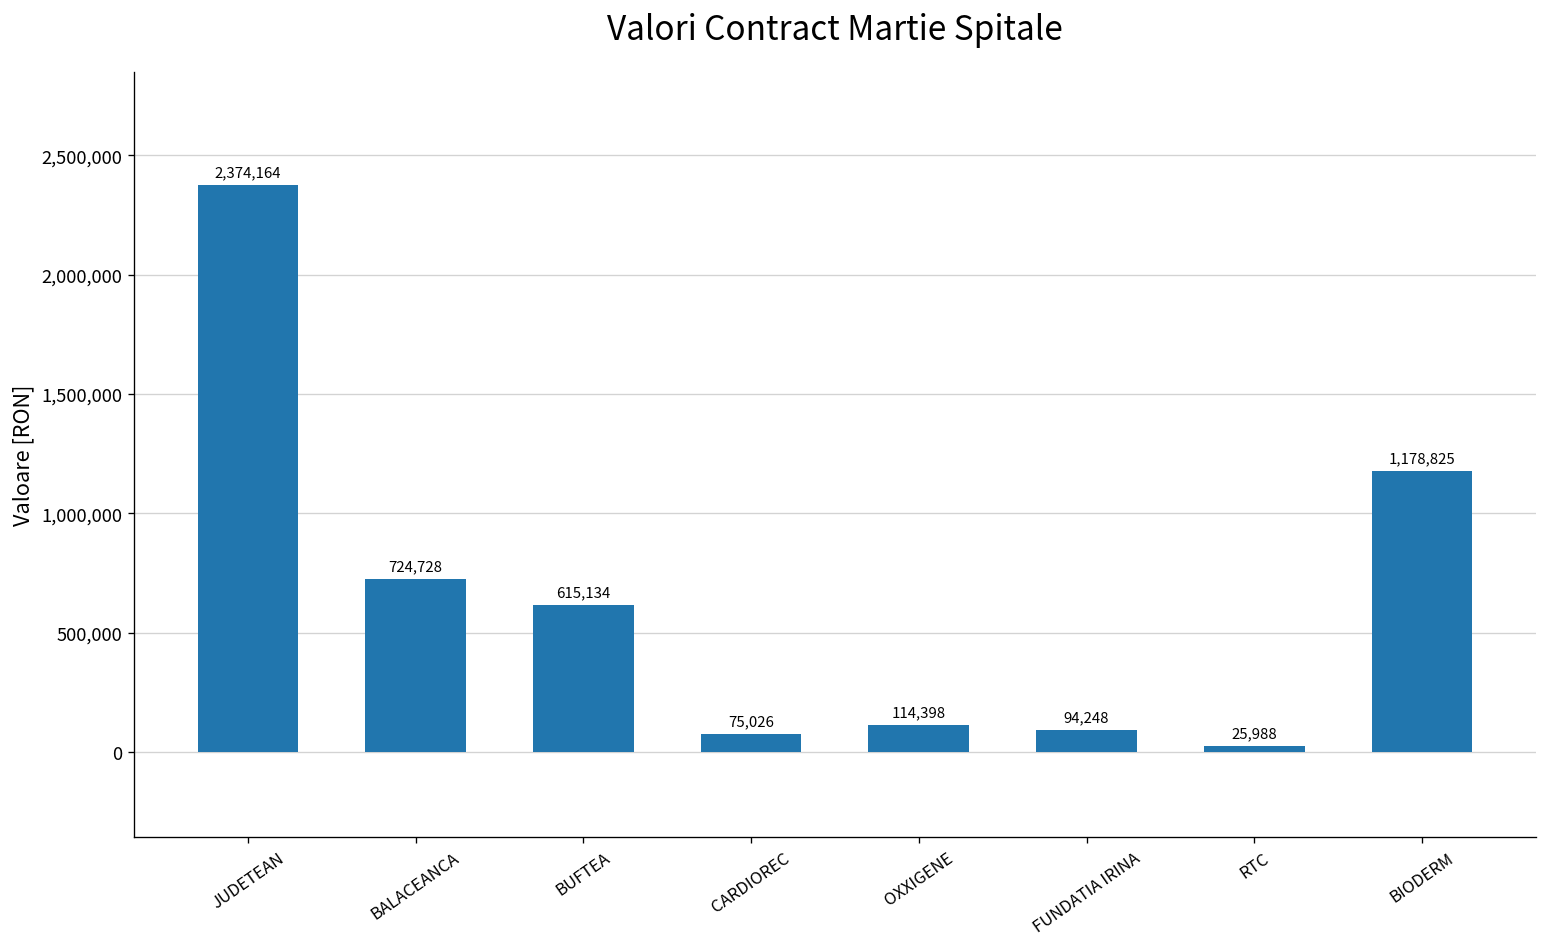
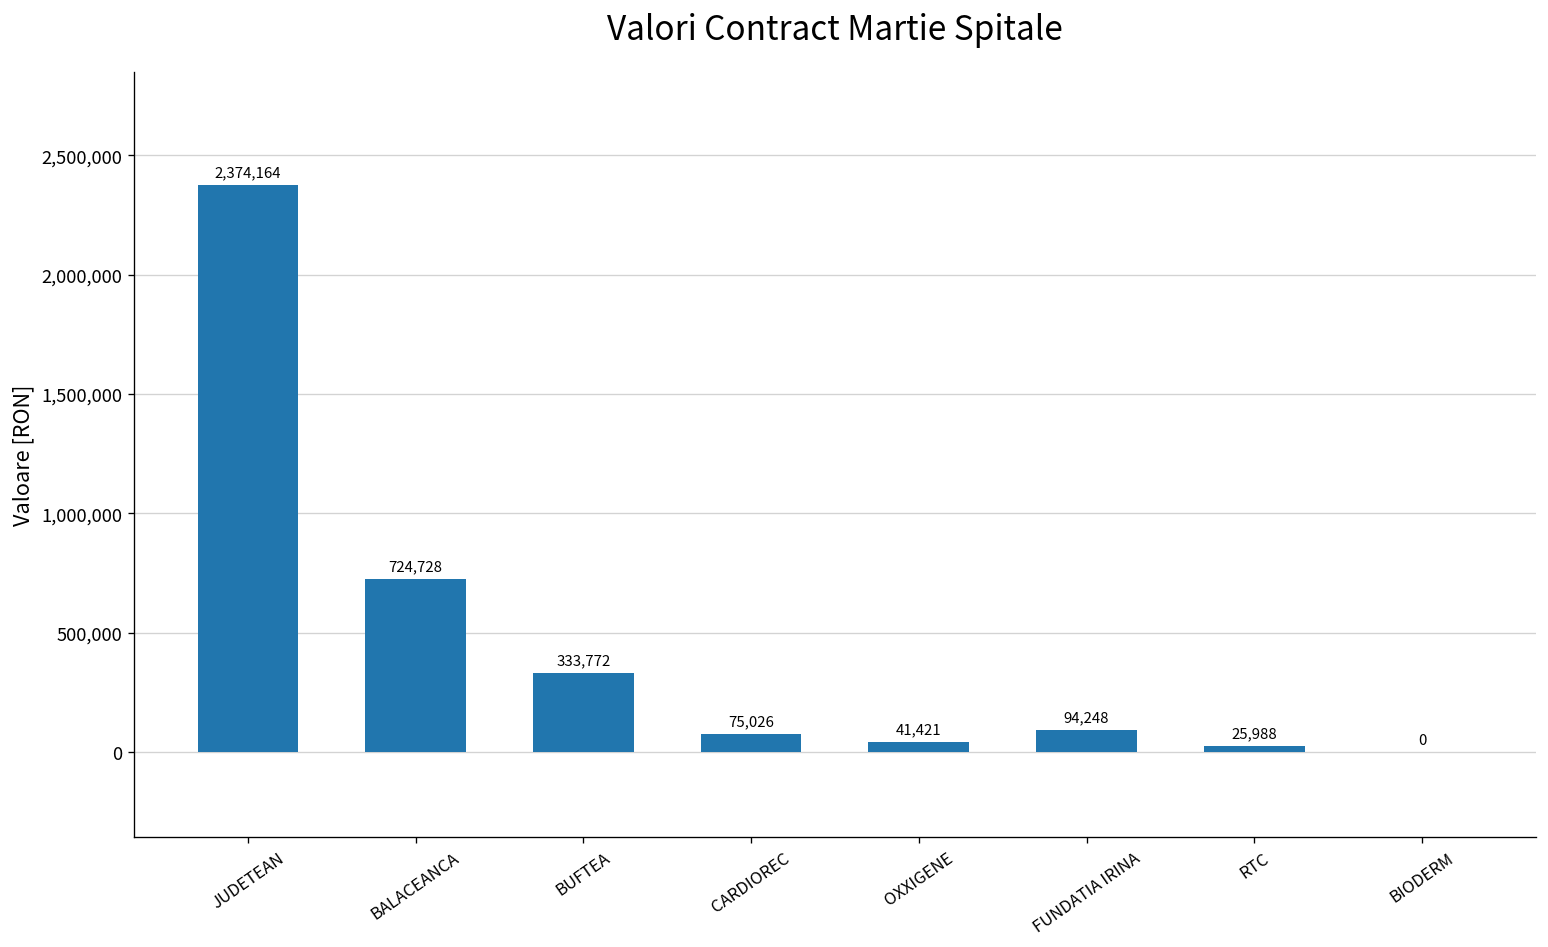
  {
    "JUDETEAN": "2,374,164",
    "BALACEANCA": "724,728",
-   "BUFTEA": "615,134",
+   "BUFTEA": "333,772",
    "CARDIOREC": "75,026",
-   "OXXIGENE": "114,398",
+   "OXXIGENE": "41,421",
    "FUNDATIA IRINA": "94,248",
    "RTC": "25,988",
-   "BIODERM": "1,178,825"
+   "BIODERM": "0"
  }
